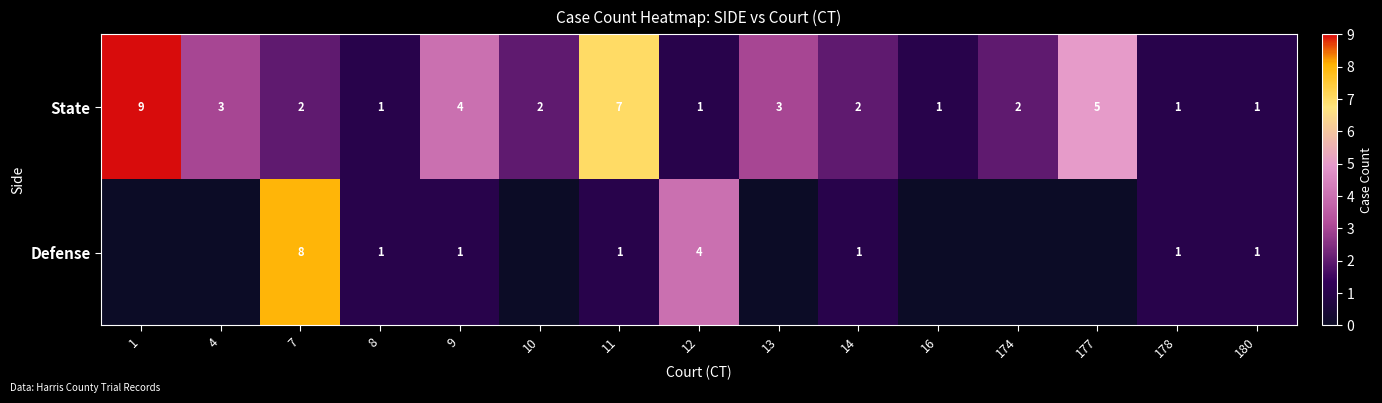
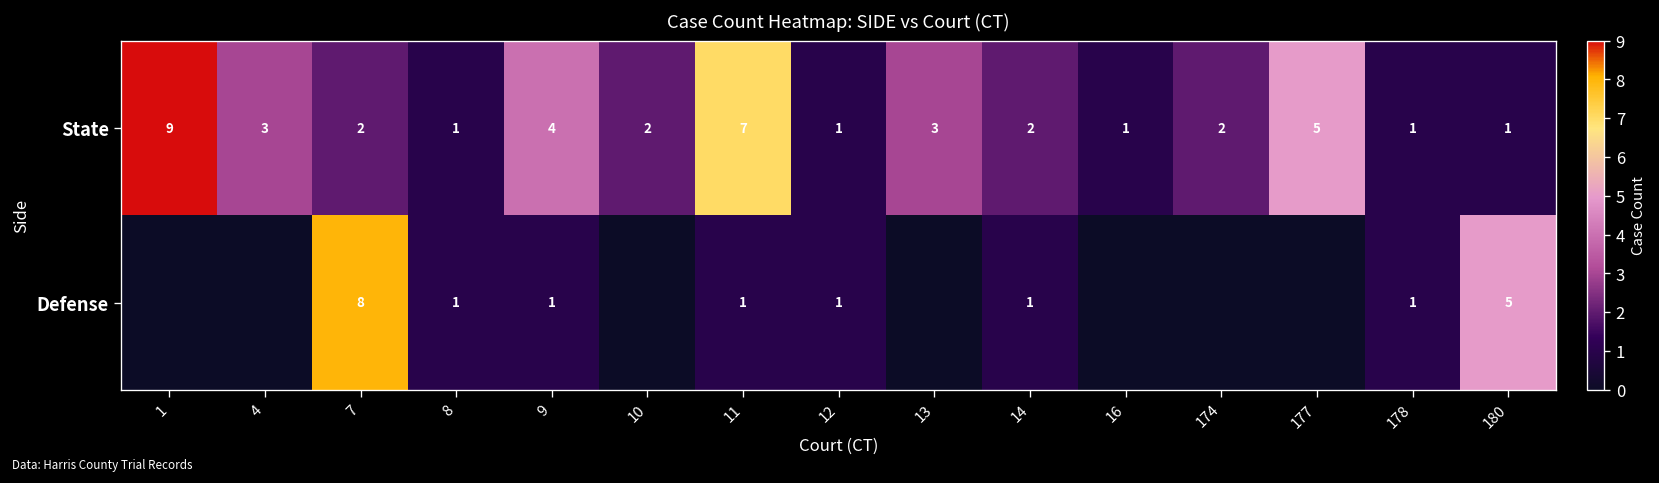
  {
    "State": {
      "1": 9,
      "4": 3,
      "7": 2,
      "8": 1,
      "9": 4,
      "10": 2,
      "11": 7,
      "12": 1,
      "13": 3,
      "14": 2,
      "16": 1,
      "174": 2,
      "177": 5,
      "178": 1,
      "180": 1
    },
    "Defense": {
      "7": 8,
      "8": 1,
      "9": 1,
      "11": 1,
-     "12": 4,
+     "12": 1,
      "14": 1,
      "178": 1,
-     "180": 1
+     "180": 5
    }
  }
